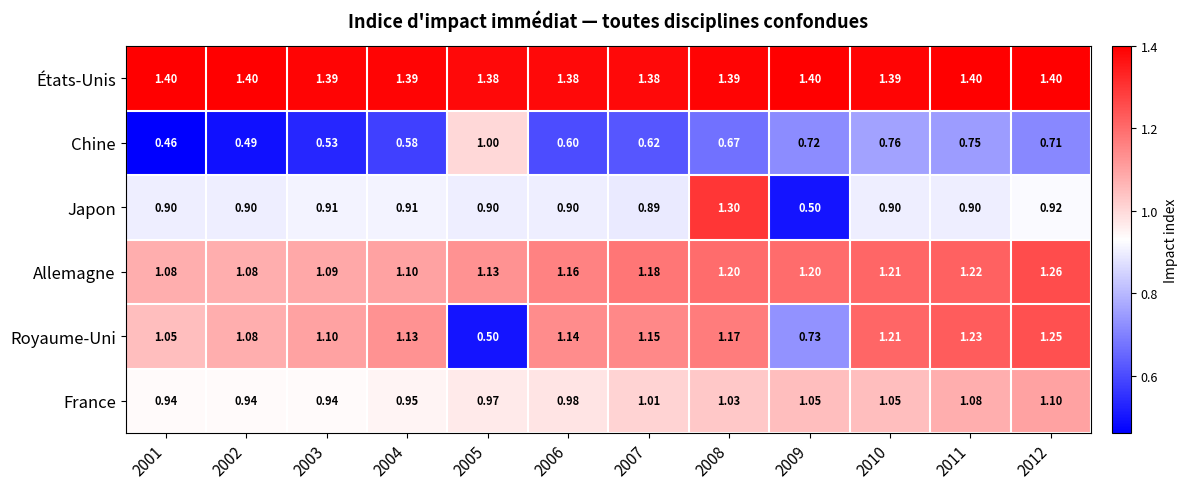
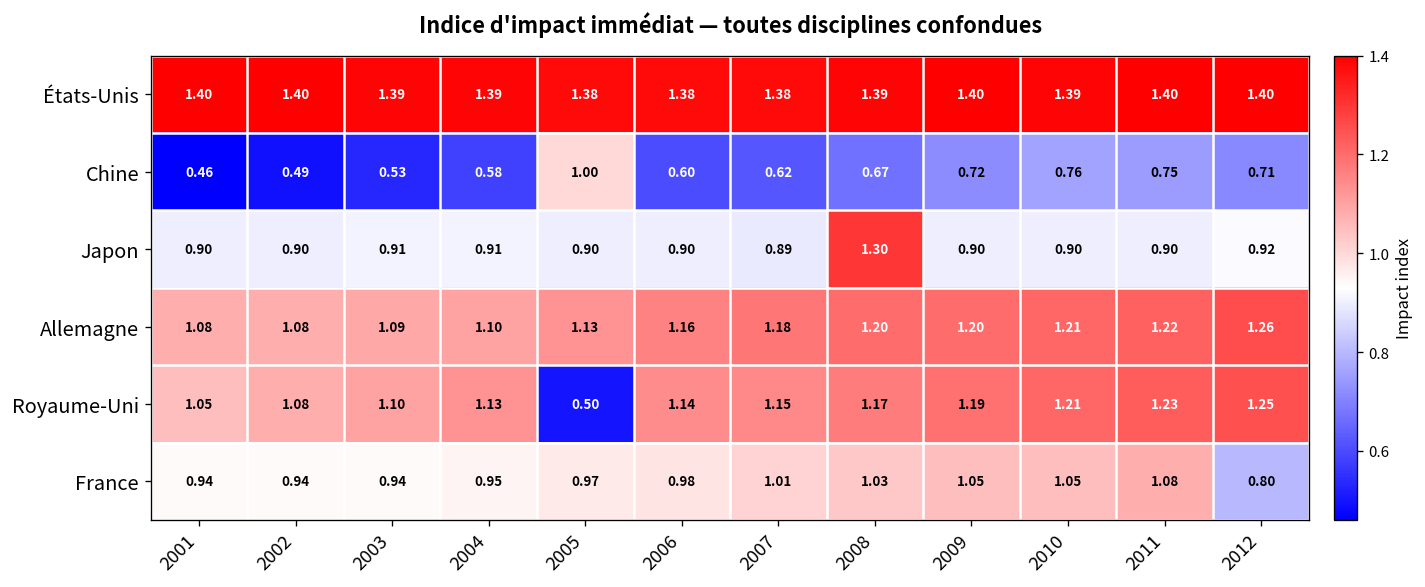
  {
    "États-Unis": {
      "2001": 1.40,
      "2002": 1.40,
      "2003": 1.39,
      "2004": 1.39,
      "2005": 1.38,
      "2006": 1.38,
      "2007": 1.38,
      "2008": 1.39,
      "2009": 1.40,
      "2010": 1.39,
      "2011": 1.40,
      "2012": 1.40
    },
    "Chine": {
      "2001": 0.46,
      "2002": 0.49,
      "2003": 0.53,
      "2004": 0.58,
      "2005": 1.00,
      "2006": 0.60,
      "2007": 0.62,
      "2008": 0.67,
      "2009": 0.72,
      "2010": 0.76,
      "2011": 0.75,
      "2012": 0.71
    },
    "Japon": {
      "2001": 0.90,
      "2002": 0.90,
      "2003": 0.91,
      "2004": 0.91,
      "2005": 0.90,
      "2006": 0.90,
      "2007": 0.89,
      "2008": 1.30,
-     "2009": 0.50,
+     "2009": 0.90,
      "2010": 0.90,
      "2011": 0.90,
      "2012": 0.92
    },
    "Allemagne": {
      "2001": 1.08,
      "2002": 1.08,
      "2003": 1.09,
      "2004": 1.10,
      "2005": 1.13,
      "2006": 1.16,
      "2007": 1.18,
      "2008": 1.20,
      "2009": 1.20,
      "2010": 1.21,
      "2011": 1.22,
      "2012": 1.26
    },
    "Royaume-Uni": {
      "2001": 1.05,
      "2002": 1.08,
      "2003": 1.10,
      "2004": 1.13,
      "2005": 0.50,
      "2006": 1.14,
      "2007": 1.15,
      "2008": 1.17,
-     "2009": 0.73,
+     "2009": 1.19,
      "2010": 1.21,
      "2011": 1.23,
      "2012": 1.25
    },
    "France": {
      "2001": 0.94,
      "2002": 0.94,
      "2003": 0.94,
      "2004": 0.95,
      "2005": 0.97,
      "2006": 0.98,
      "2007": 1.01,
      "2008": 1.03,
      "2009": 1.05,
      "2010": 1.05,
      "2011": 1.08,
-     "2012": 1.10
+     "2012": 0.80
    }
  }
